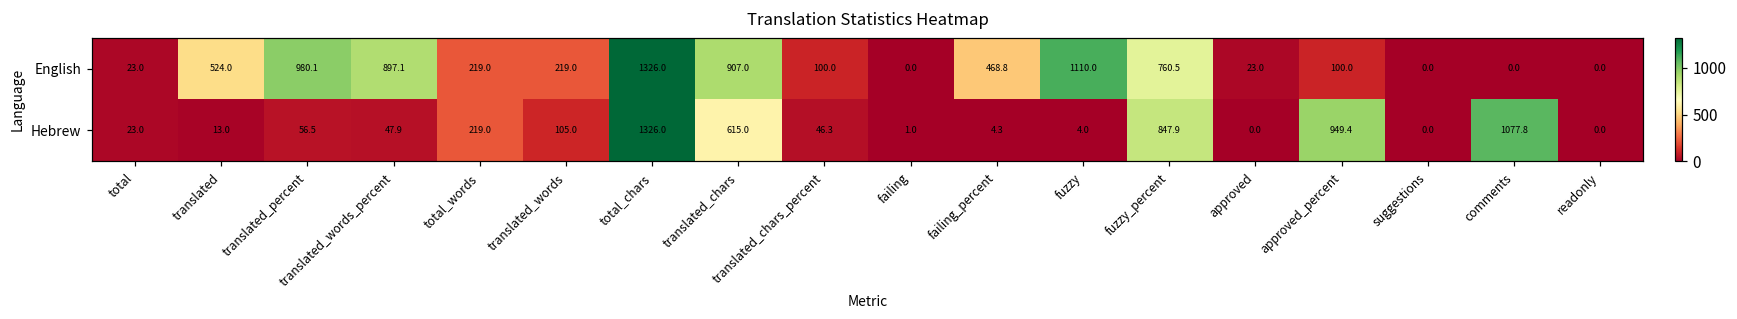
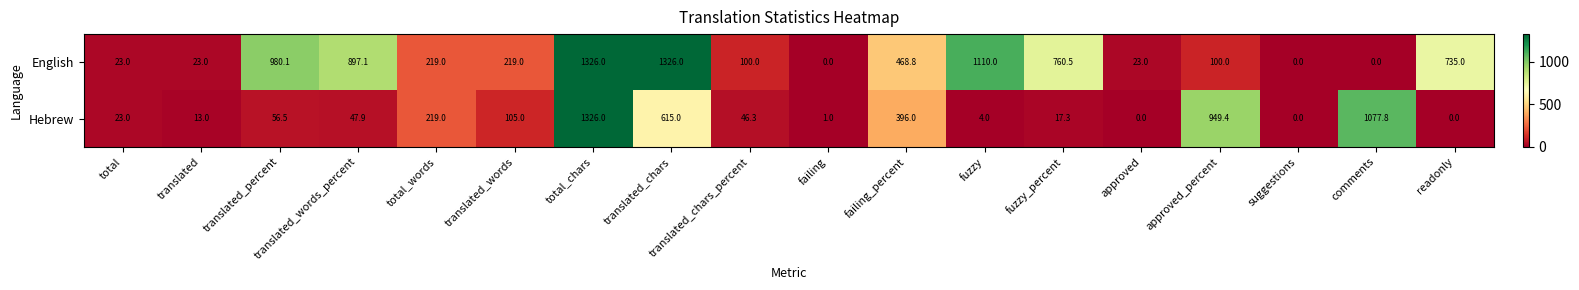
  {
    "English": {
      "total": 23.0,
-     "translated": 524.0,
+     "translated": 23.0,
      "translated_percent": 980.1,
      "translated_words_percent": 897.1,
      "total_words": 219.0,
      "translated_words": 219.0,
      "total_chars": 1326.0,
-     "translated_chars": 907.0,
+     "translated_chars": 1326.0,
      "translated_chars_percent": 100.0,
      "failing": 0.0,
      "failing_percent": 468.8,
      "fuzzy": 1110.0,
      "fuzzy_percent": 760.5,
      "approved": 23.0,
      "approved_percent": 100.0,
      "suggestions": 0.0,
      "comments": 0.0,
-     "readonly": 0.0
+     "readonly": 735.0
    },
    "Hebrew": {
      "total": 23.0,
      "translated": 13.0,
      "translated_percent": 56.5,
      "translated_words_percent": 47.9,
      "total_words": 219.0,
      "translated_words": 105.0,
      "total_chars": 1326.0,
      "translated_chars": 615.0,
      "translated_chars_percent": 46.3,
      "failing": 1.0,
-     "failing_percent": 4.3,
+     "failing_percent": 396.0,
      "fuzzy": 4.0,
-     "fuzzy_percent": 847.9,
+     "fuzzy_percent": 17.3,
      "approved": 0.0,
      "approved_percent": 949.4,
      "suggestions": 0.0,
      "comments": 1077.8,
      "readonly": 0.0
    }
  }
